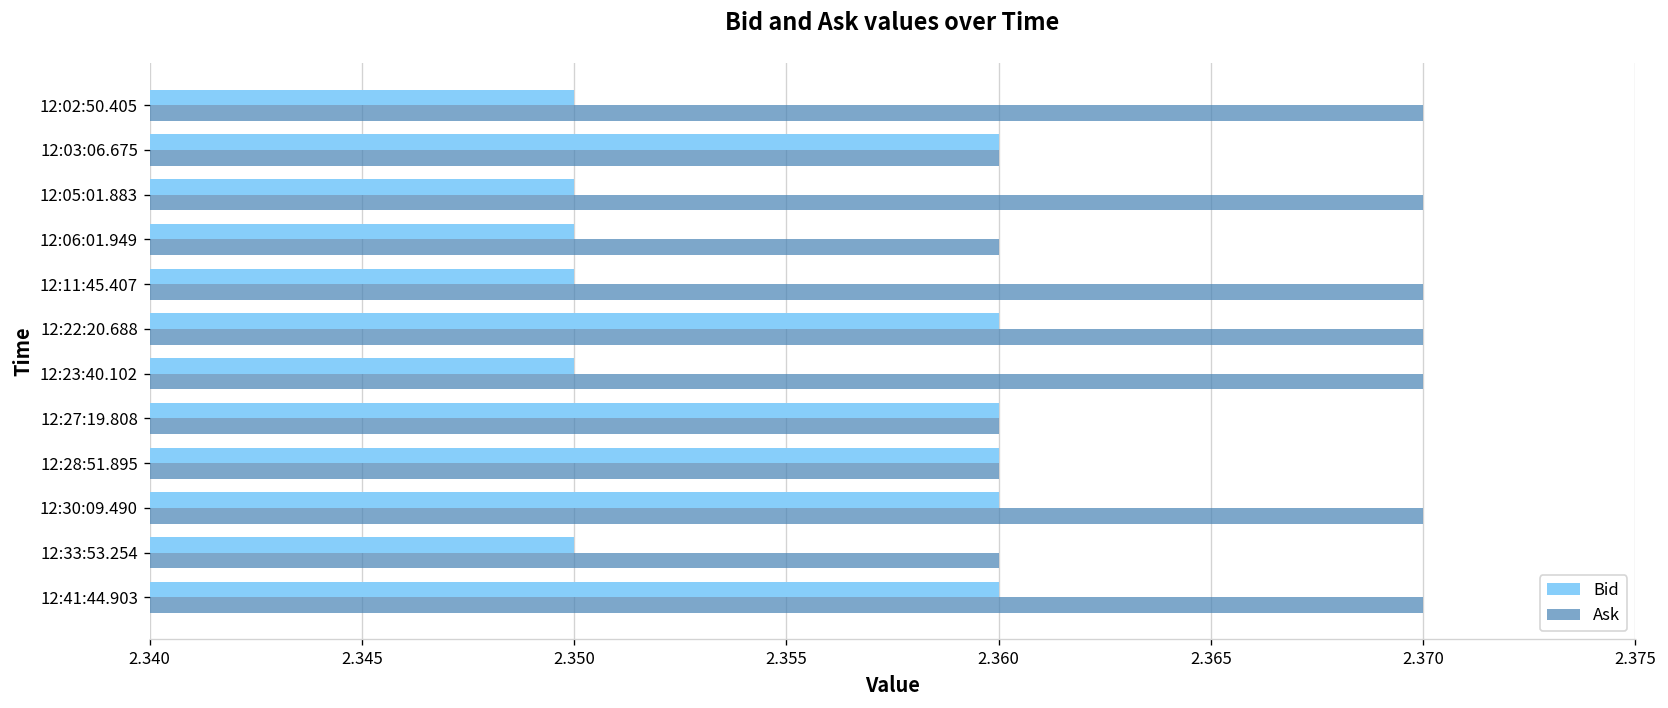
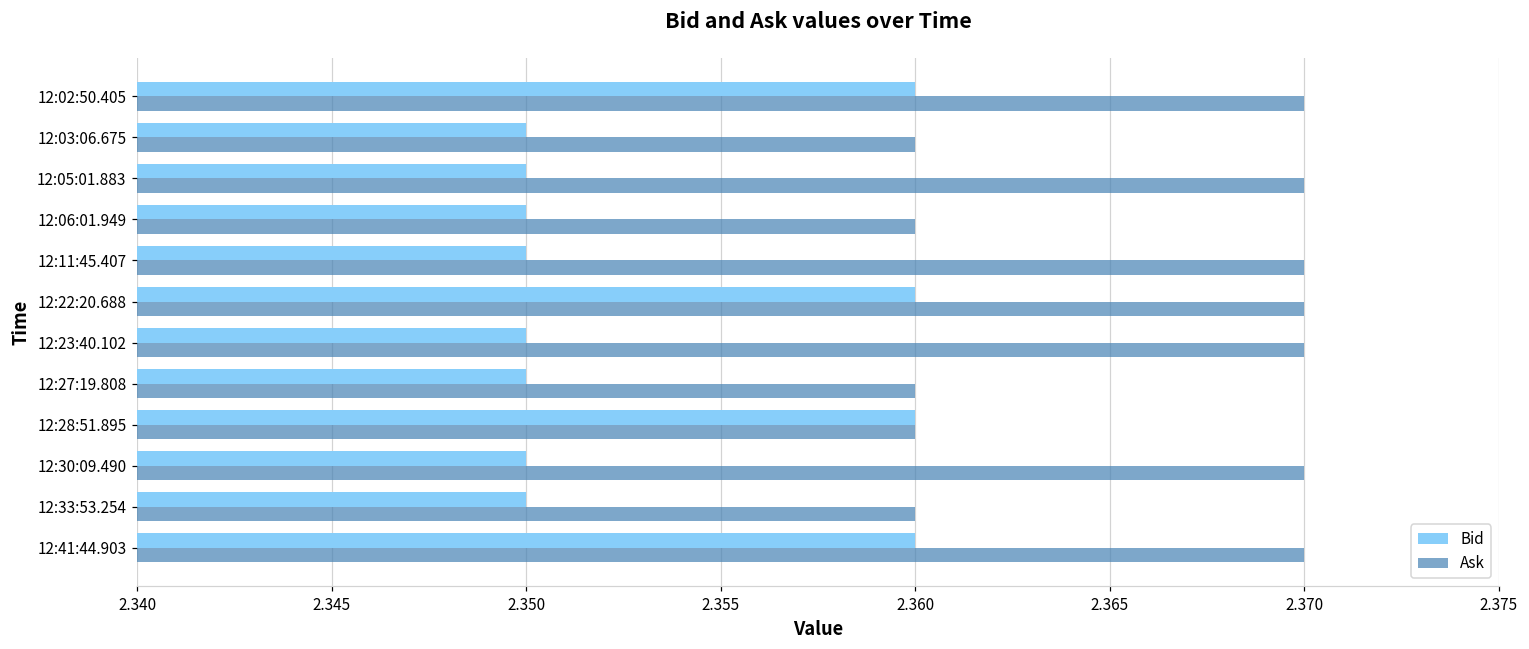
  {
    "Bid": {
-     "12:02:50.405": 2.35,
-     "12:03:06.675": 2.36,
+     "12:02:50.405": 2.36,
+     "12:03:06.675": 2.35,
      "12:05:01.883": 2.35,
      "12:06:01.949": 2.35,
      "12:11:45.407": 2.35,
      "12:22:20.688": 2.36,
      "12:23:40.102": 2.35,
-     "12:27:19.808": 2.36,
+     "12:27:19.808": 2.35,
      "12:28:51.895": 2.36,
-     "12:30:09.490": 2.36,
+     "12:30:09.490": 2.35,
      "12:33:53.254": 2.35,
      "12:41:44.903": 2.36
    },
    "Ask": {
      "12:02:50.405": 2.37,
      "12:03:06.675": 2.36,
      "12:05:01.883": 2.37,
      "12:06:01.949": 2.36,
      "12:11:45.407": 2.37,
      "12:22:20.688": 2.37,
      "12:23:40.102": 2.37,
      "12:27:19.808": 2.36,
      "12:28:51.895": 2.36,
      "12:30:09.490": 2.37,
      "12:33:53.254": 2.36,
      "12:41:44.903": 2.37
    }
  }
